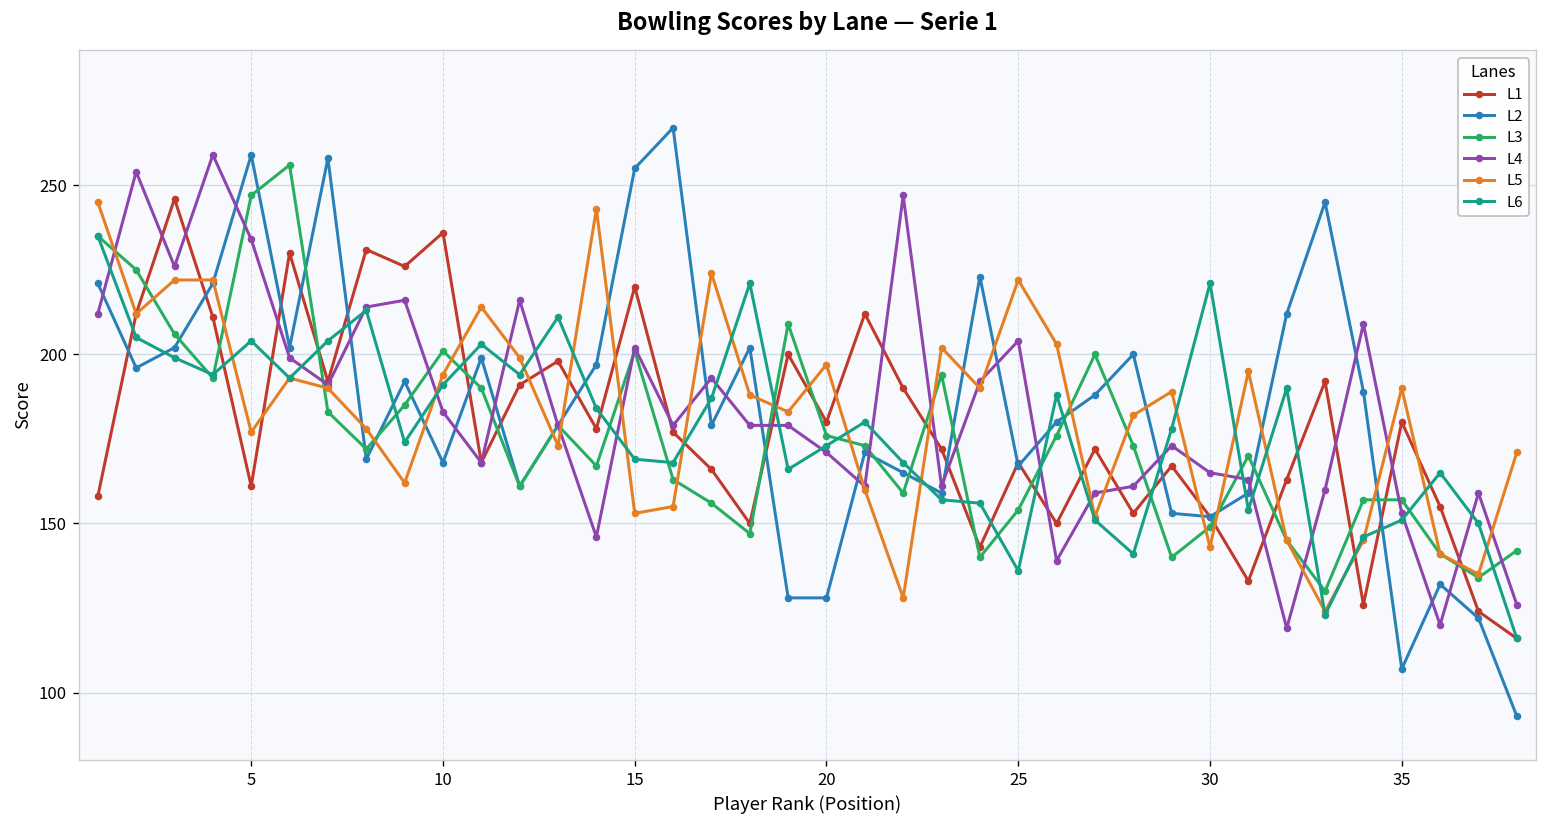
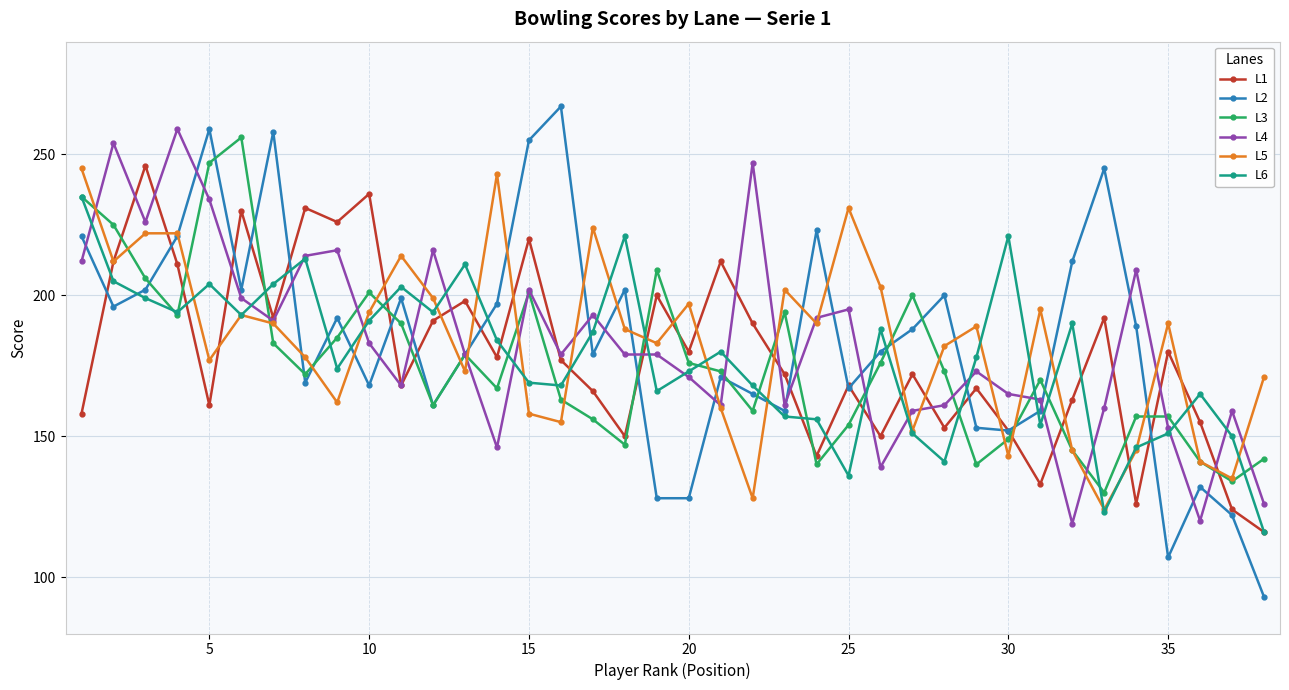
  {
    "L1": {
      "5": 161,
      "10": 236,
      "15": 220,
      "20": 180,
      "25": 168,
      "35": 180
    },
    "L2": {
      "5": 259,
      "10": 168,
      "15": 255,
      "20": 128,
      "25": 167,
      "35": 107
    },
    "L4": {
      "5": 234,
      "10": 183,
      "15": 202,
      "20": 171,
-     "25": 204,
+     "25": 195,
      "30": 165,
      "35": 153
    },
    "L5": {
      "5": 177,
      "10": 194,
-     "15": 153,
+     "15": 158,
      "20": 197,
-     "25": 222,
+     "25": 231,
      "30": 143,
      "35": 190
    }
  }
